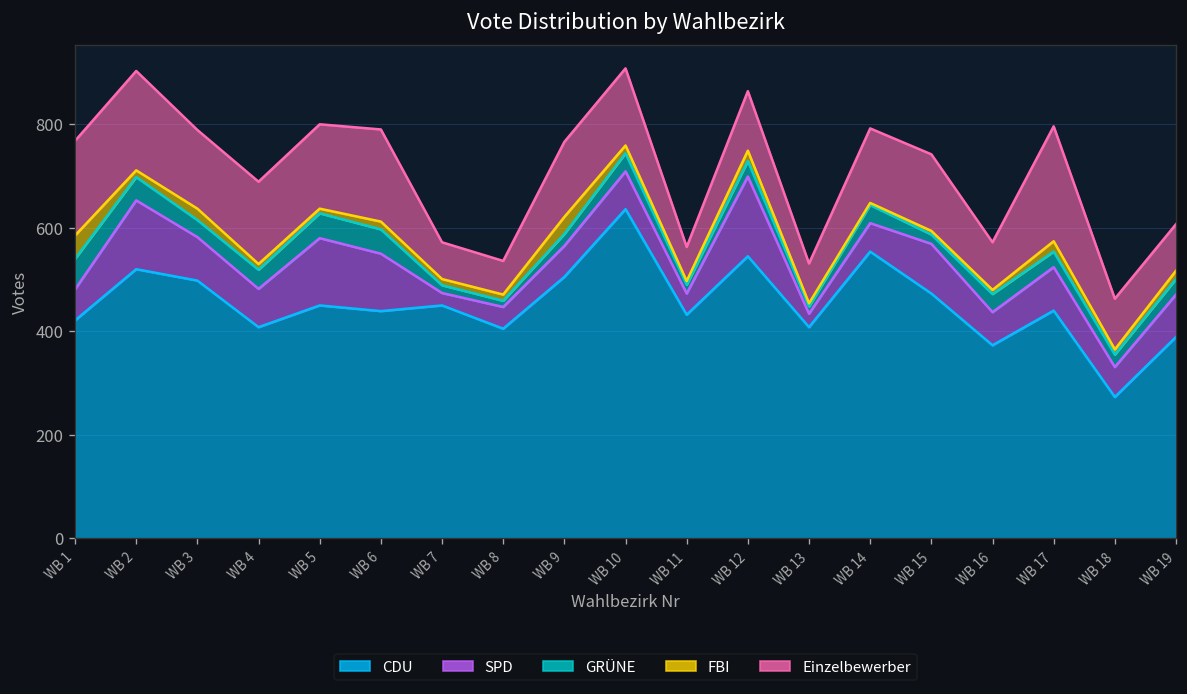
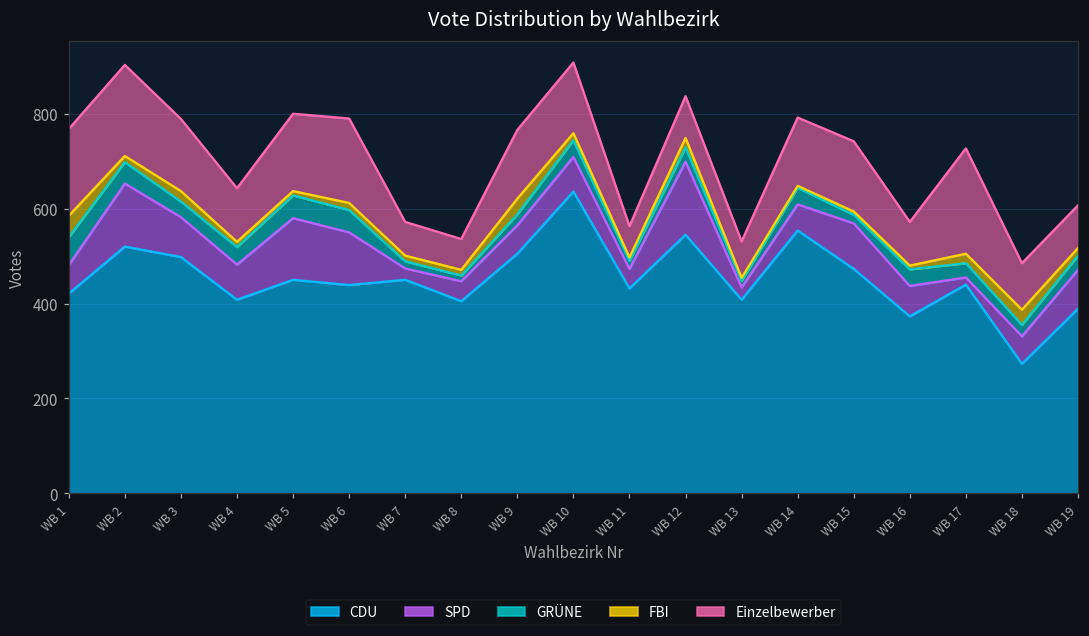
  {
    "SPD": {
      "WB 1": 60,
      "WB 2": 130,
      "WB 3": 80,
      "WB 4": 70,
      "WB 5": 130,
      "WB 6": 110,
      "WB 7": 20,
      "WB 8": 40,
      "WB 9": 60,
      "WB 10": 70,
      "WB 11": 40,
      "WB 12": 150,
      "WB 13": 30,
      "WB 14": 60,
      "WB 15": 100,
      "WB 16": 60,
-     "WB 17": 80,
+     "WB 17": 20,
      "WB 18": 60,
      "WB 19": 80
    },
    "FBI": {
      "WB 1": 50,
      "WB 2": 10,
      "WB 3": 20,
      "WB 4": 10,
      "WB 5": 10,
      "WB 6": 20,
      "WB 7": 10,
      "WB 8": 10,
      "WB 9": 30,
      "WB 10": 20,
      "WB 11": 10,
      "WB 12": 20,
      "WB 13": 10,
      "WB 15": 10,
      "WB 16": 10,
      "WB 17": 20,
-     "WB 18": 10,
+     "WB 18": 30,
      "WB 19": 20
    },
    "Einzelbewerber": {
      "WB 1": 180,
      "WB 2": 190,
      "WB 3": 150,
-     "WB 4": 160,
+     "WB 4": 110,
      "WB 5": 160,
      "WB 6": 180,
      "WB 7": 70,
      "WB 8": 70,
      "WB 9": 150,
      "WB 10": 150,
      "WB 11": 70,
-     "WB 12": 120,
+     "WB 12": 90,
      "WB 13": 80,
      "WB 14": 140,
      "WB 15": 150,
      "WB 16": 90,
      "WB 17": 220,
      "WB 18": 100,
      "WB 19": 90
    }
  }
